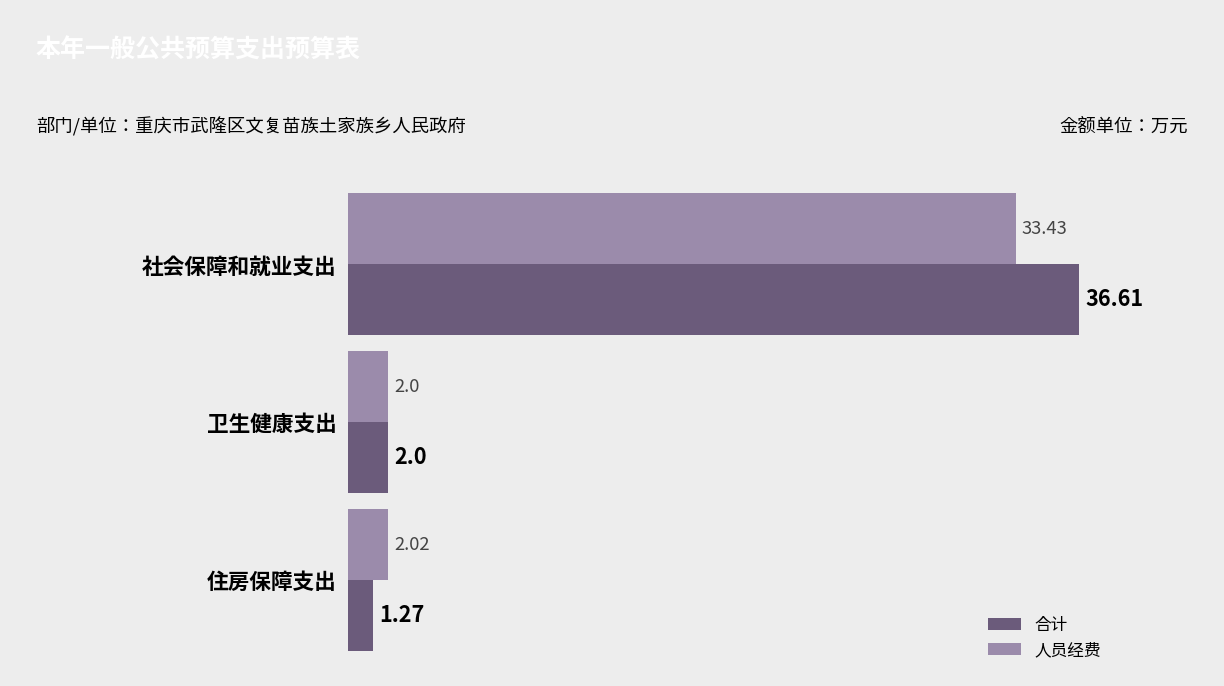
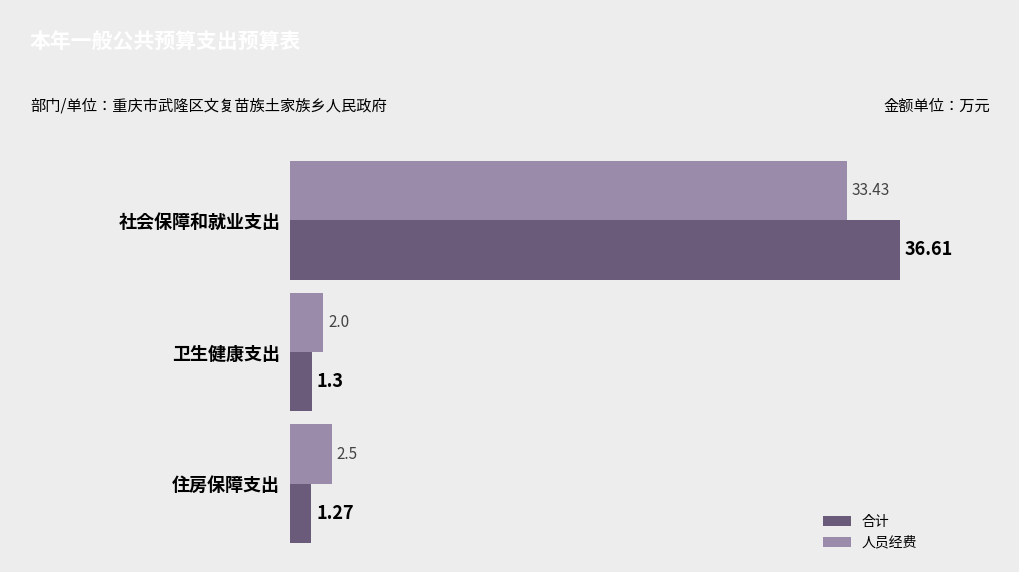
  {
    "合计": {
      "社会保障和就业支出": 36.61,
-     "卫生健康支出": 2.0,
+     "卫生健康支出": 1.3,
      "住房保障支出": 1.27
    },
    "人员经费": {
      "社会保障和就业支出": 33.43,
      "卫生健康支出": 2.0,
-     "住房保障支出": 2.02
+     "住房保障支出": 2.5
    }
  }
